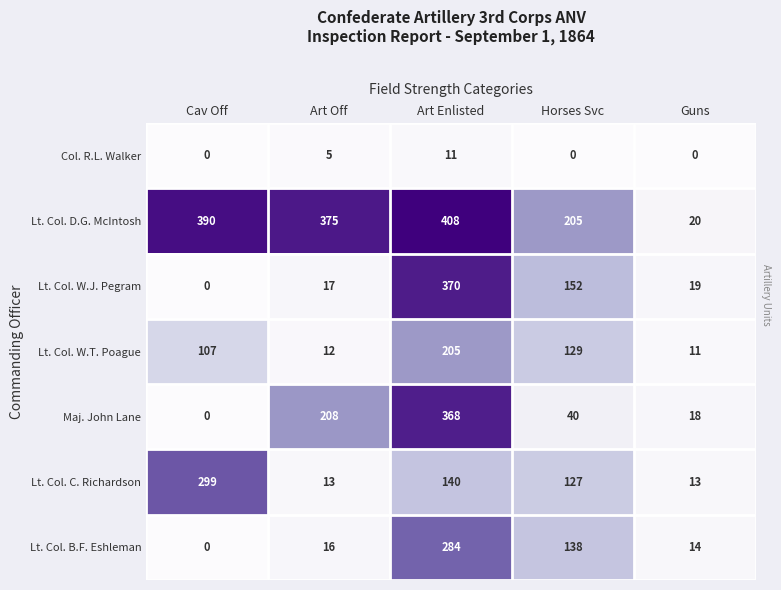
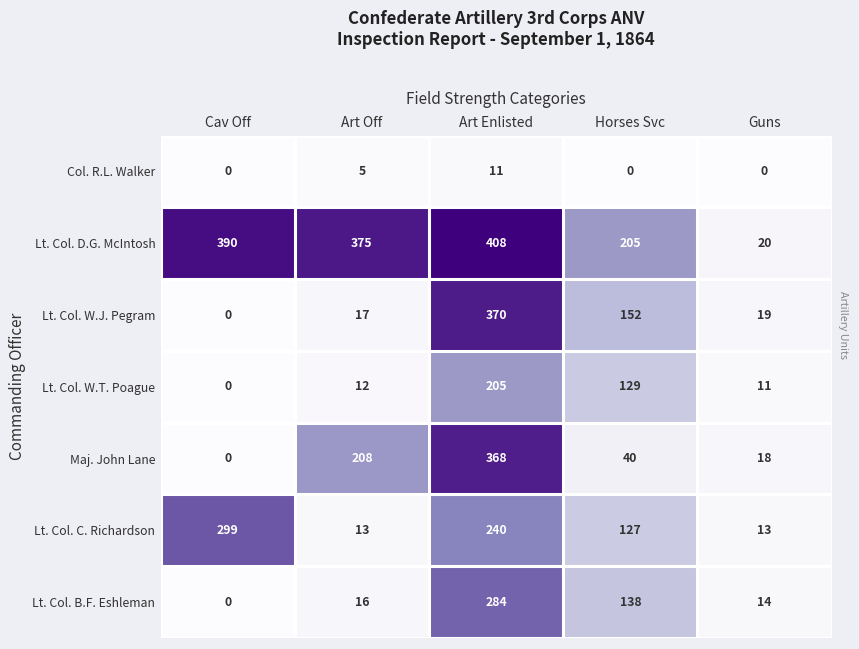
  {
    "Col. R.L. Walker": {
      "Cav Off": 0,
      "Art Off": 5,
      "Art Enlisted": 11,
      "Horses Svc": 0,
      "Guns": 0
    },
    "Lt. Col. D.G. McIntosh": {
      "Cav Off": 390,
      "Art Off": 375,
      "Art Enlisted": 408,
      "Horses Svc": 205,
      "Guns": 20
    },
    "Lt. Col. W.J. Pegram": {
      "Cav Off": 0,
      "Art Off": 17,
      "Art Enlisted": 370,
      "Horses Svc": 152,
      "Guns": 19
    },
    "Lt. Col. W.T. Poague": {
-     "Cav Off": 107,
+     "Cav Off": 0,
      "Art Off": 12,
      "Art Enlisted": 205,
      "Horses Svc": 129,
      "Guns": 11
    },
    "Maj. John Lane": {
      "Cav Off": 0,
      "Art Off": 208,
      "Art Enlisted": 368,
      "Horses Svc": 40,
      "Guns": 18
    },
    "Lt. Col. C. Richardson": {
      "Cav Off": 299,
      "Art Off": 13,
-     "Art Enlisted": 140,
+     "Art Enlisted": 240,
      "Horses Svc": 127,
      "Guns": 13
    },
    "Lt. Col. B.F. Eshleman": {
      "Cav Off": 0,
      "Art Off": 16,
      "Art Enlisted": 284,
      "Horses Svc": 138,
      "Guns": 14
    }
  }
